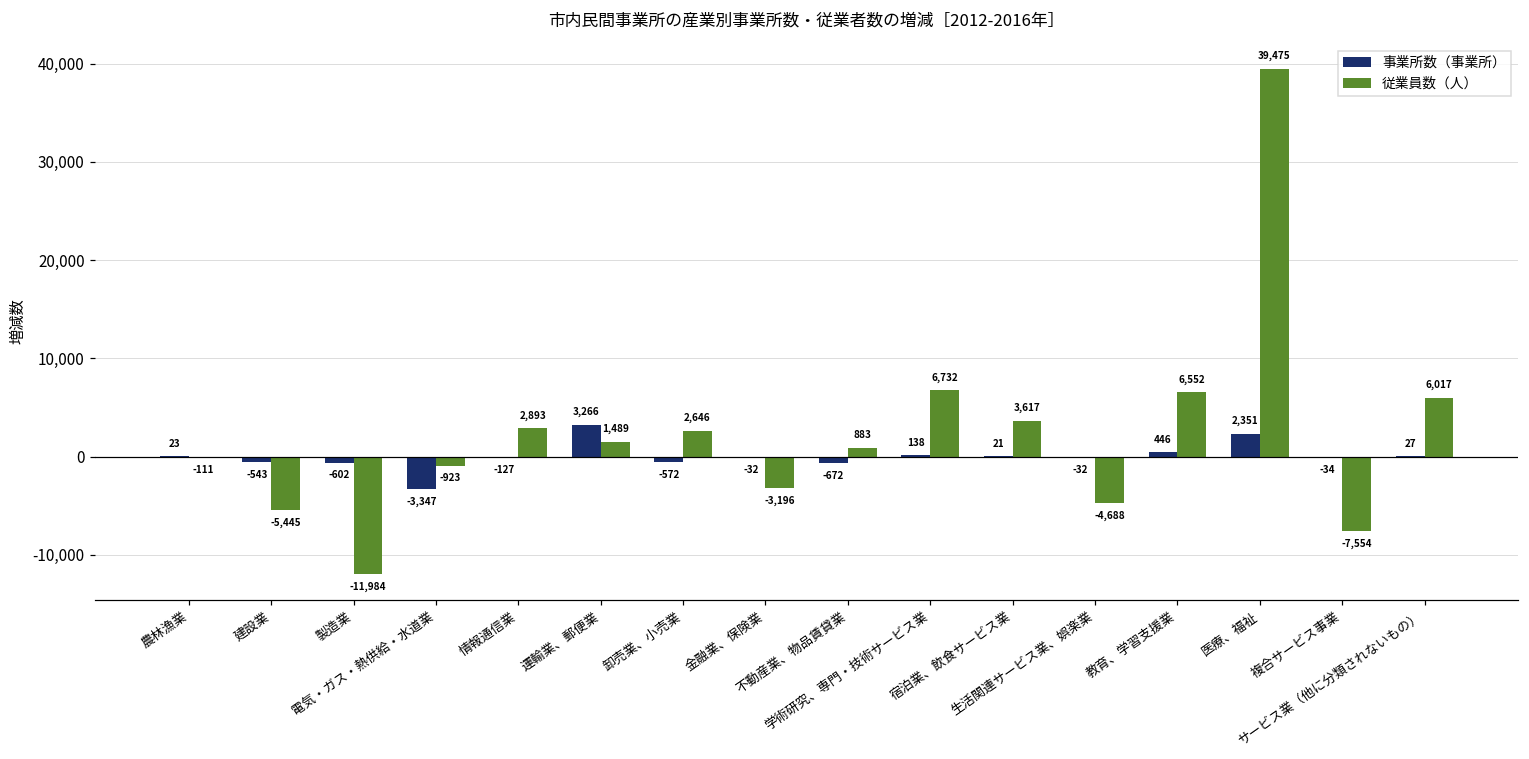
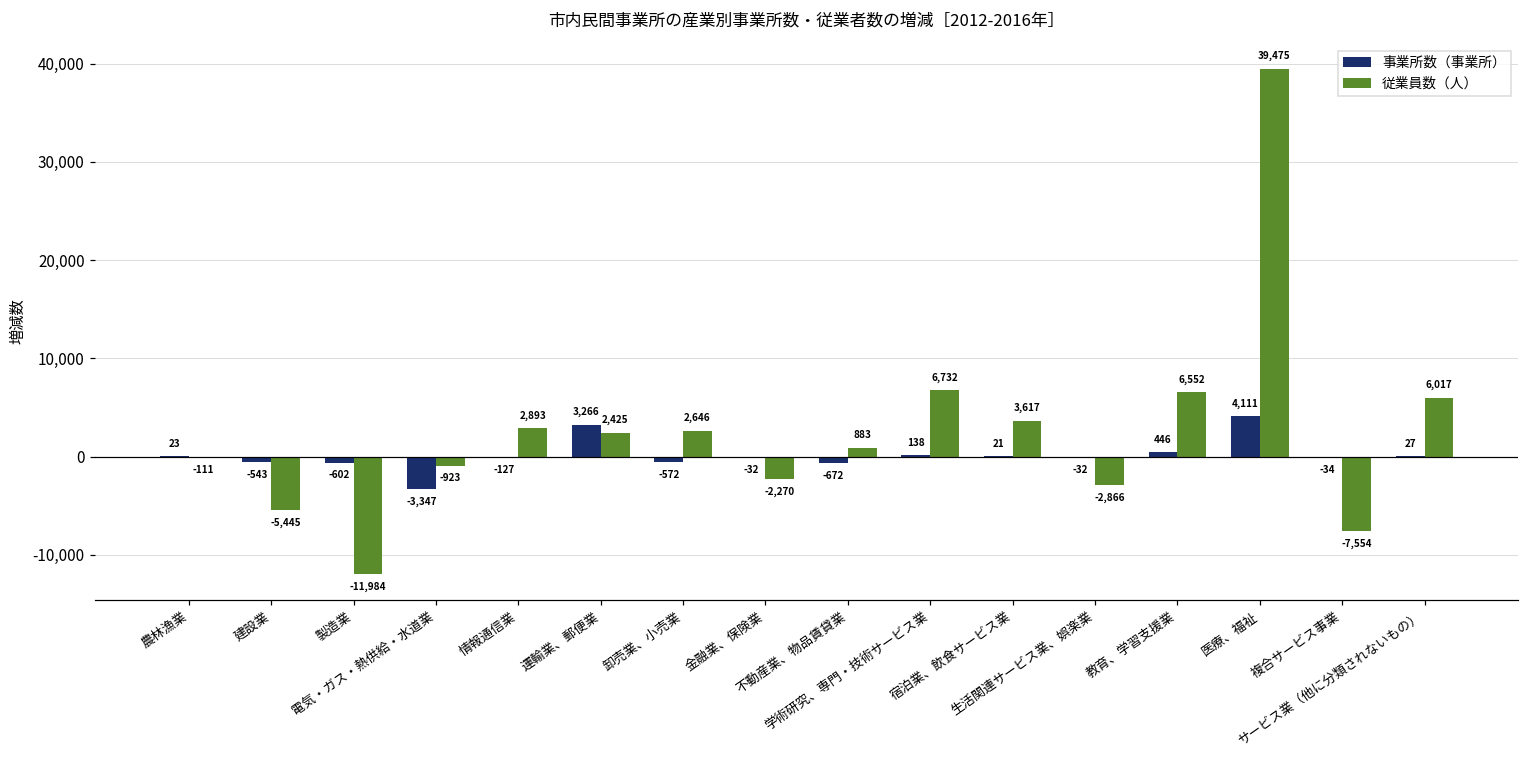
  {
    "事業所数（事業所）": {
      "農林漁業": "23",
      "建設業": "-543",
      "製造業": "-602",
      "電気・ガス・熱供給・水道業": "-3,347",
      "情報通信業": "-127",
      "運輸業、郵便業": "3,266",
      "卸売業、小売業": "-572",
      "金融業、保険業": "-32",
      "不動産業、物品賃貸業": "-672",
      "学術研究、専門・技術サービス業": "138",
      "宿泊業、飲食サービス業": "21",
      "生活関連サービス業、娯楽業": "-32",
      "教育、学習支援業": "446",
-     "医療、福祉": "2,351",
+     "医療、福祉": "4,111",
      "複合サービス事業": "-34",
      "サービス業（他に分類されないもの）": "27"
    },
    "従業員数（人）": {
      "農林漁業": "-111",
      "建設業": "-5,445",
      "製造業": "-11,984",
      "電気・ガス・熱供給・水道業": "-923",
      "情報通信業": "2,893",
-     "運輸業、郵便業": "1,489",
+     "運輸業、郵便業": "2,425",
      "卸売業、小売業": "2,646",
-     "金融業、保険業": "-3,196",
+     "金融業、保険業": "-2,270",
      "不動産業、物品賃貸業": "883",
      "学術研究、専門・技術サービス業": "6,732",
      "宿泊業、飲食サービス業": "3,617",
-     "生活関連サービス業、娯楽業": "-4,688",
+     "生活関連サービス業、娯楽業": "-2,866",
      "教育、学習支援業": "6,552",
      "医療、福祉": "39,475",
      "複合サービス事業": "-7,554",
      "サービス業（他に分類されないもの）": "6,017"
    }
  }
